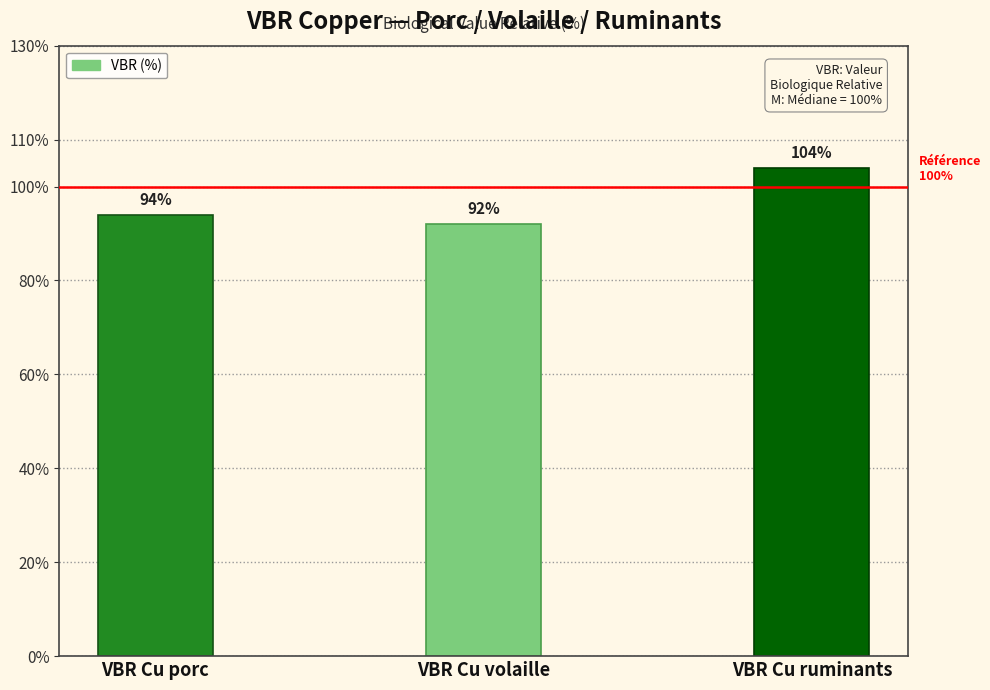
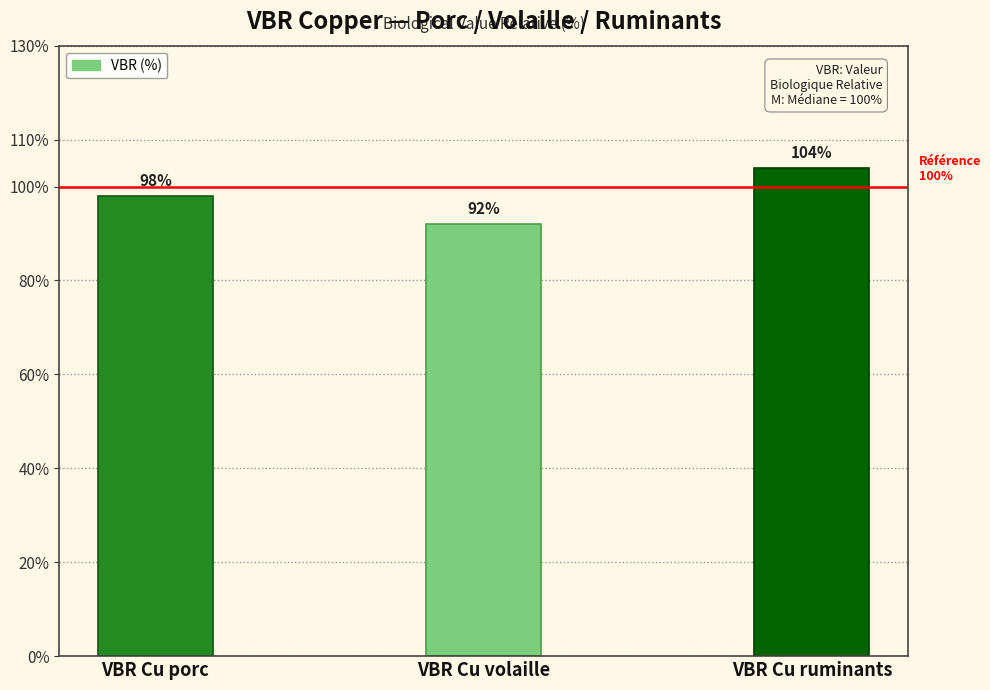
  {
-   "VBR Cu porc": "94%",
+   "VBR Cu porc": "98%",
    "VBR Cu volaille": "92%",
    "VBR Cu ruminants": "104%"
  }
